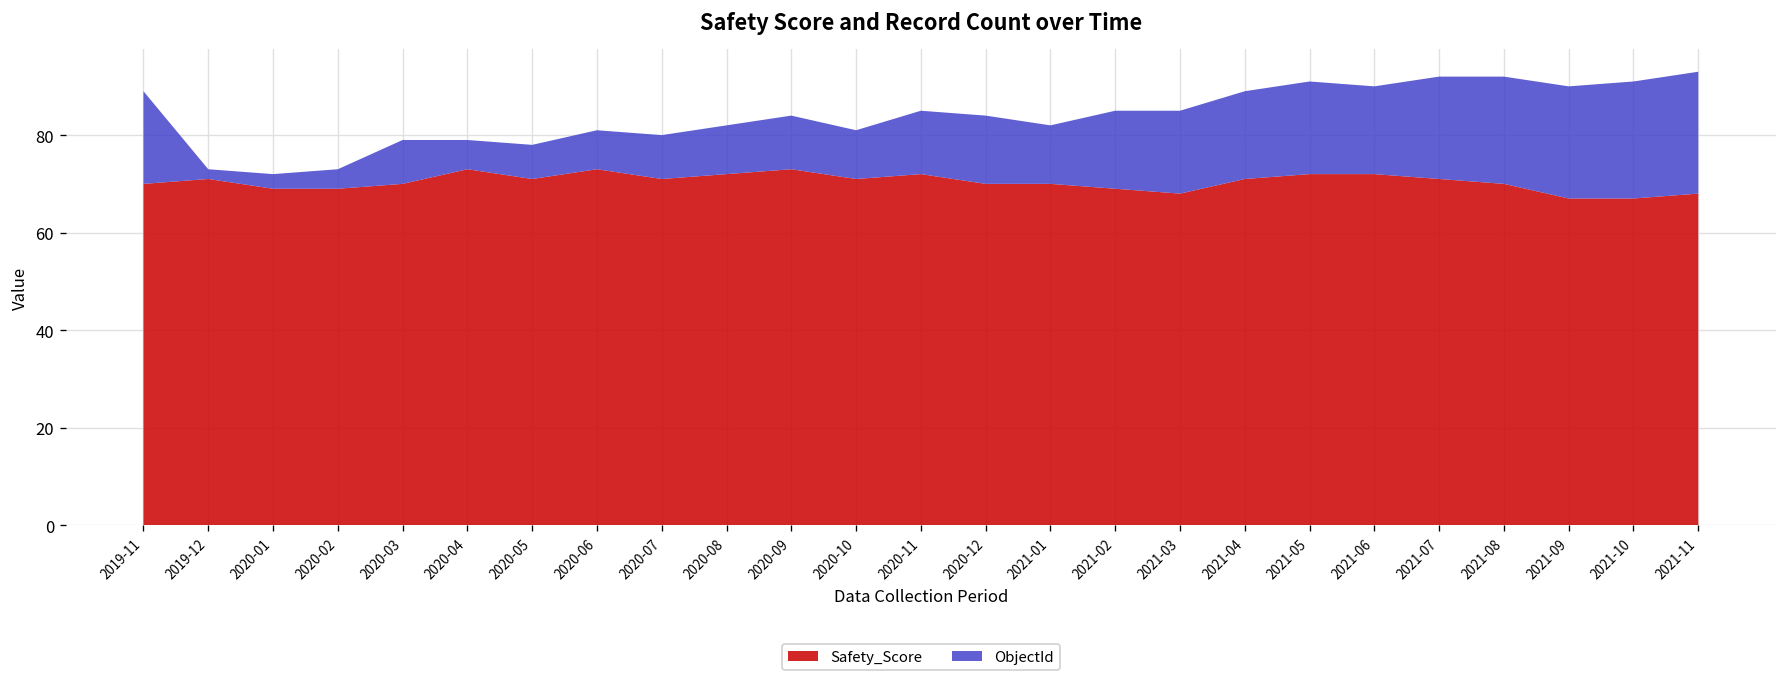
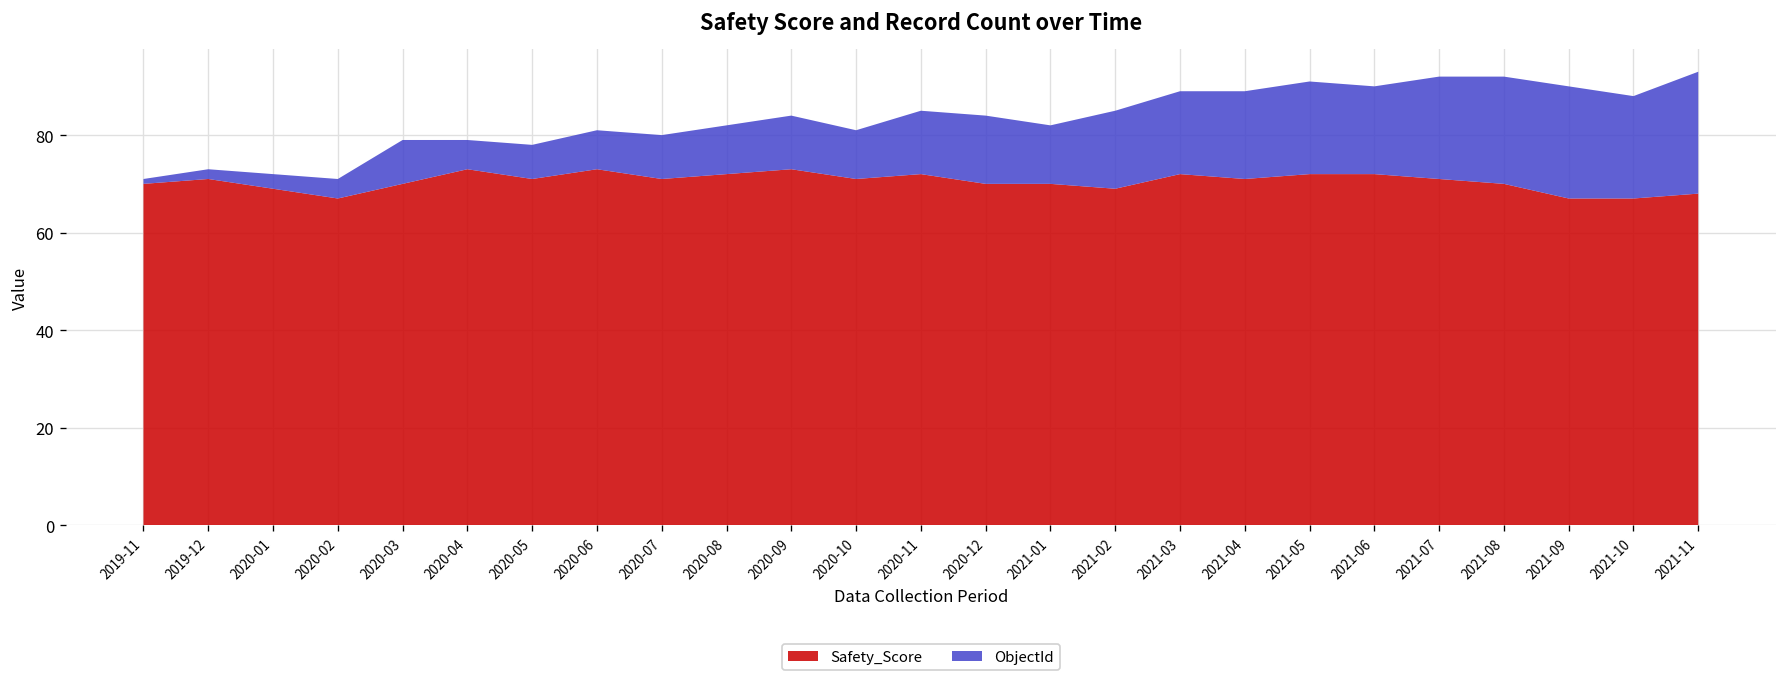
  {
    "Safety_Score": {
      "2019-11": 70,
      "2019-12": 71,
      "2020-01": 69,
-     "2020-02": 69,
+     "2020-02": 67,
      "2020-03": 70,
      "2020-04": 73,
      "2020-05": 71,
      "2020-06": 73,
      "2020-07": 71,
      "2020-08": 72,
      "2020-09": 73,
      "2020-10": 71,
      "2020-11": 72,
      "2020-12": 70,
      "2021-01": 70,
      "2021-02": 69,
-     "2021-03": 68,
+     "2021-03": 72,
      "2021-04": 71,
      "2021-05": 72,
      "2021-06": 72,
      "2021-07": 71,
      "2021-08": 70,
      "2021-09": 67,
      "2021-10": 67,
      "2021-11": 68
    },
    "ObjectId": {
-     "2019-11": 19,
+     "2019-11": 1,
      "2019-12": 2,
      "2020-01": 3,
      "2020-02": 4,
      "2020-03": 9,
      "2020-04": 6,
      "2020-05": 7,
      "2020-06": 8,
      "2020-07": 9,
      "2020-08": 10,
      "2020-09": 11,
      "2020-10": 10,
      "2020-11": 13,
      "2020-12": 14,
      "2021-01": 12,
      "2021-02": 16,
      "2021-03": 17,
      "2021-04": 18,
      "2021-05": 19,
      "2021-06": 18,
      "2021-07": 21,
      "2021-08": 22,
      "2021-09": 23,
-     "2021-10": 24,
+     "2021-10": 21,
      "2021-11": 25
    }
  }
